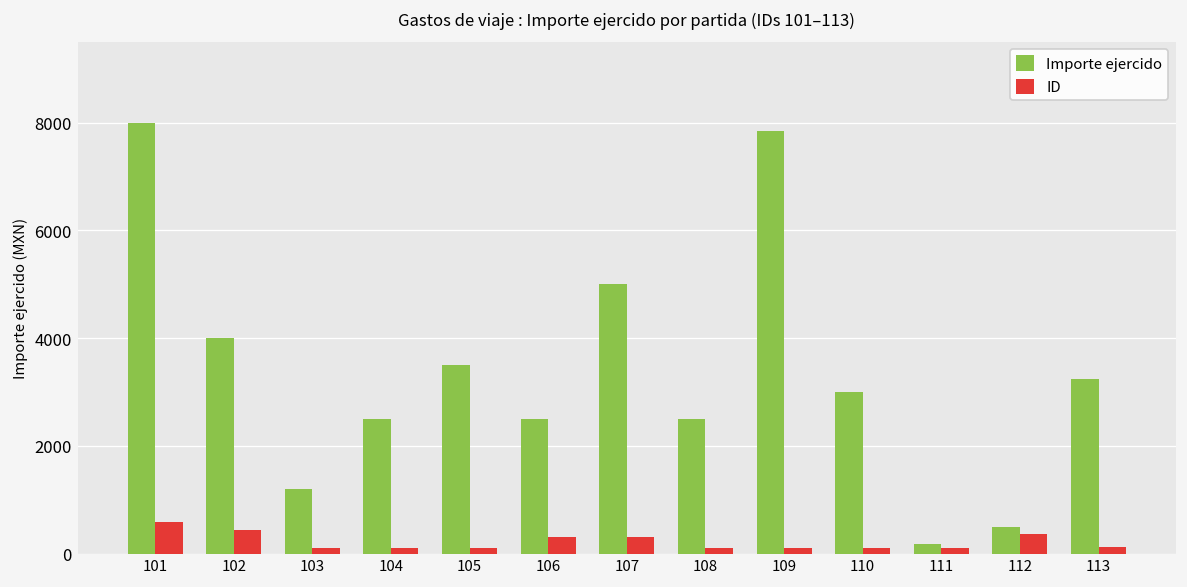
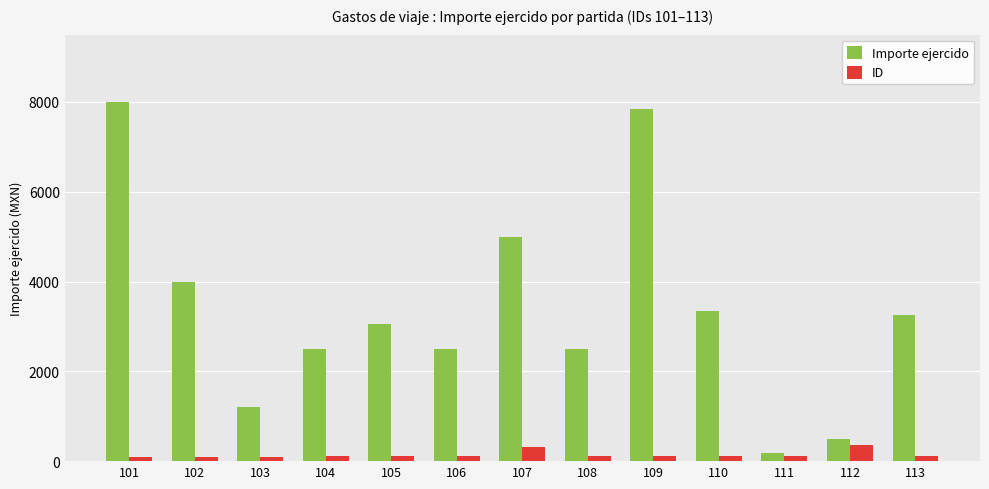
  {
    "Importe ejercido": {
      "101": 8000,
      "102": 4000,
      "103": 1200,
      "104": 2500,
-     "105": 3500,
+     "105": 3100,
      "106": 2500,
      "107": 5000,
      "108": 2500,
      "109": 7900,
-     "110": 3000,
+     "110": 3300,
      "111": 200,
      "112": 500,
      "113": 3200
    },
    "ID": {
-     "101": 600,
-     "102": 400,
+     "101": 100,
+     "102": 100,
      "103": 100,
      "104": 100,
      "105": 100,
-     "106": 300,
+     "106": 100,
      "107": 300,
      "108": 100,
      "109": 100,
      "110": 100,
      "111": 100,
      "112": 400,
      "113": 100
    }
  }
